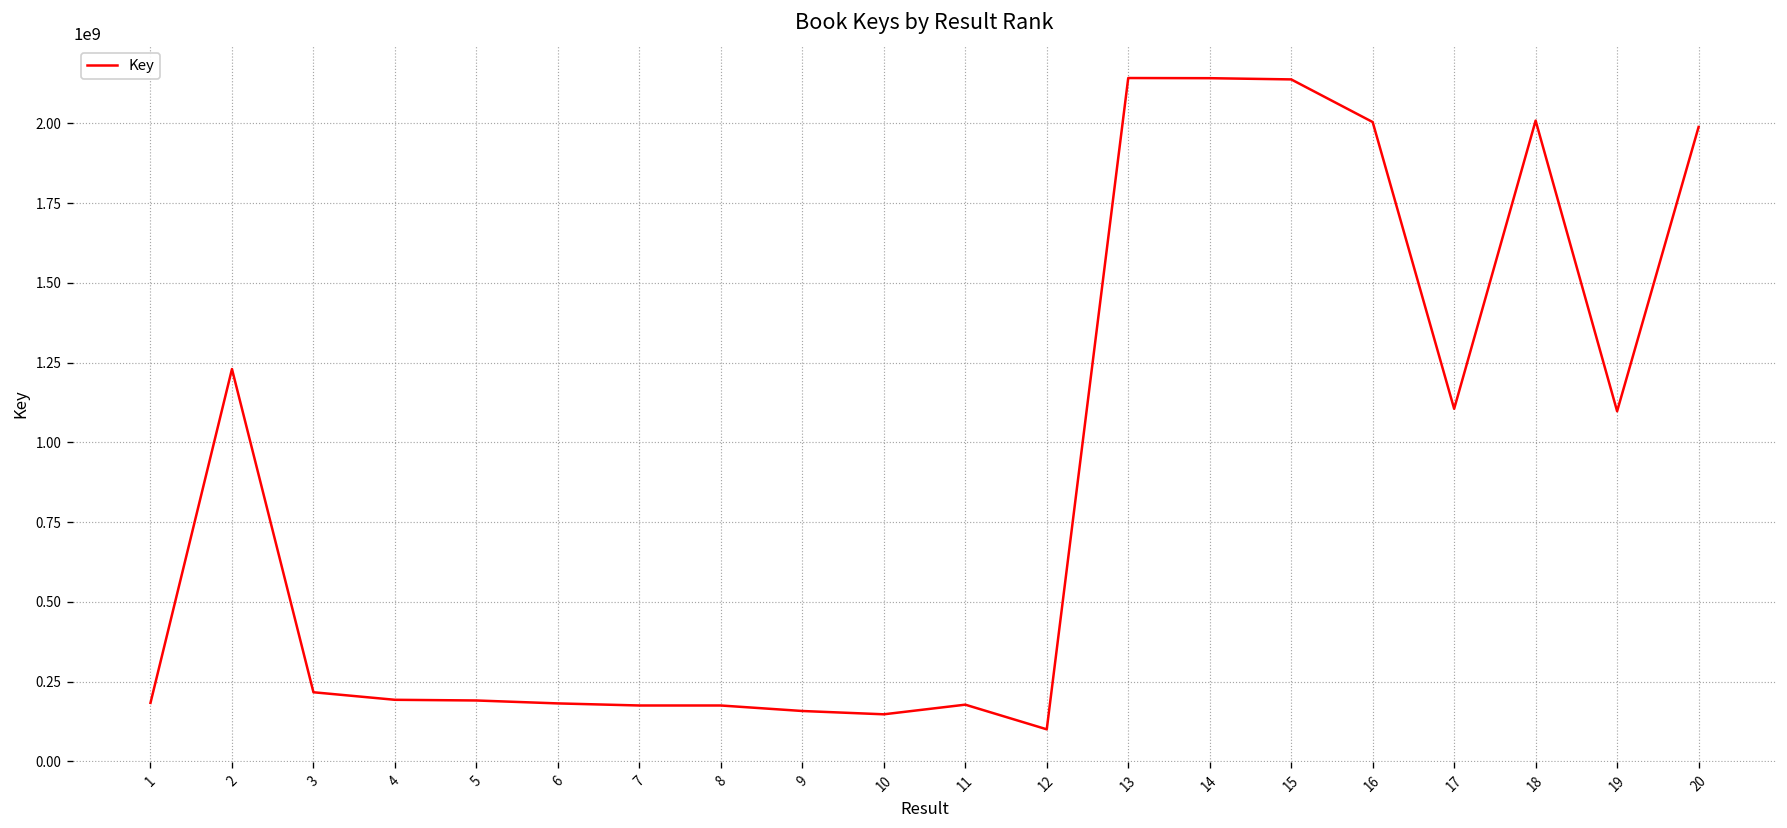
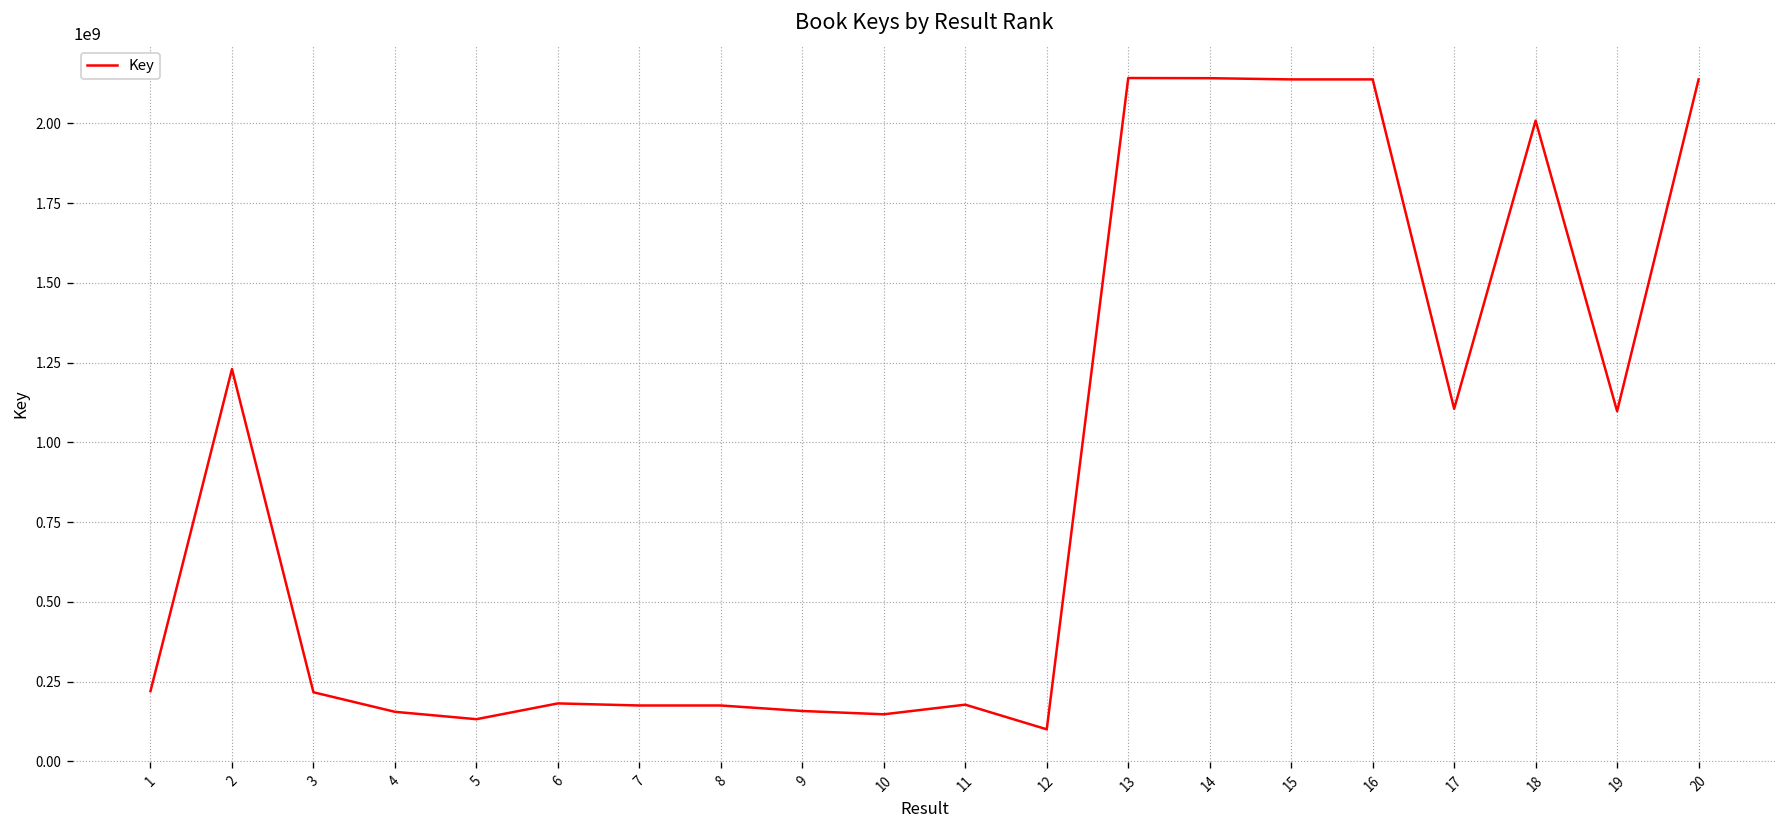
  {
-   "1": 180000000,
+   "1": 220000000,
    "2": 1230000000,
    "3": 220000000,
-   "4": 190000000,
-   "5": 190000000,
+   "4": 160000000,
+   "5": 130000000,
    "6": 180000000,
    "7": 180000000,
    "8": 180000000,
    "9": 160000000,
    "10": 150000000,
    "11": 180000000,
    "12": 100000000,
    "13": 2140000000,
    "14": 2140000000,
    "15": 2140000000,
-   "16": 2000000000,
+   "16": 2140000000,
    "17": 1110000000,
    "18": 2010000000,
    "19": 1100000000,
-   "20": 1990000000
+   "20": 2140000000
  }
